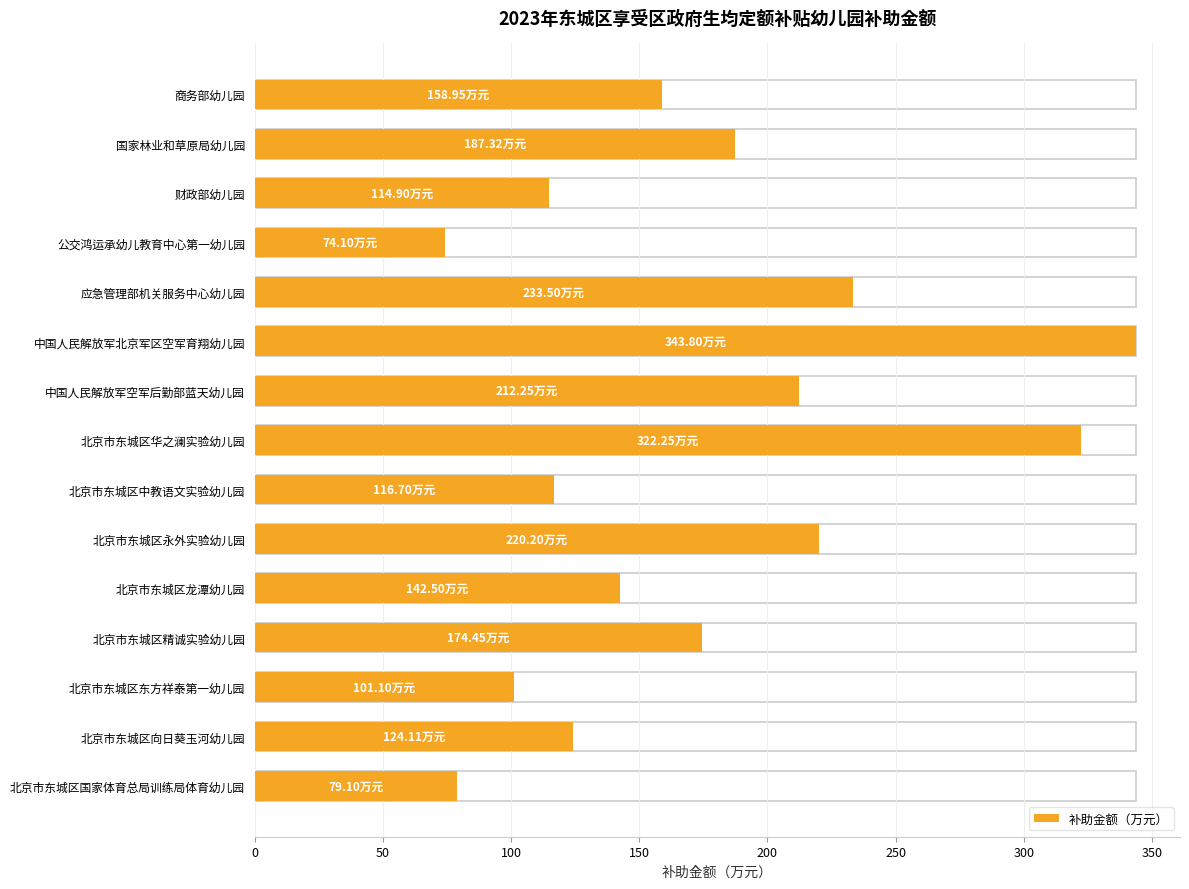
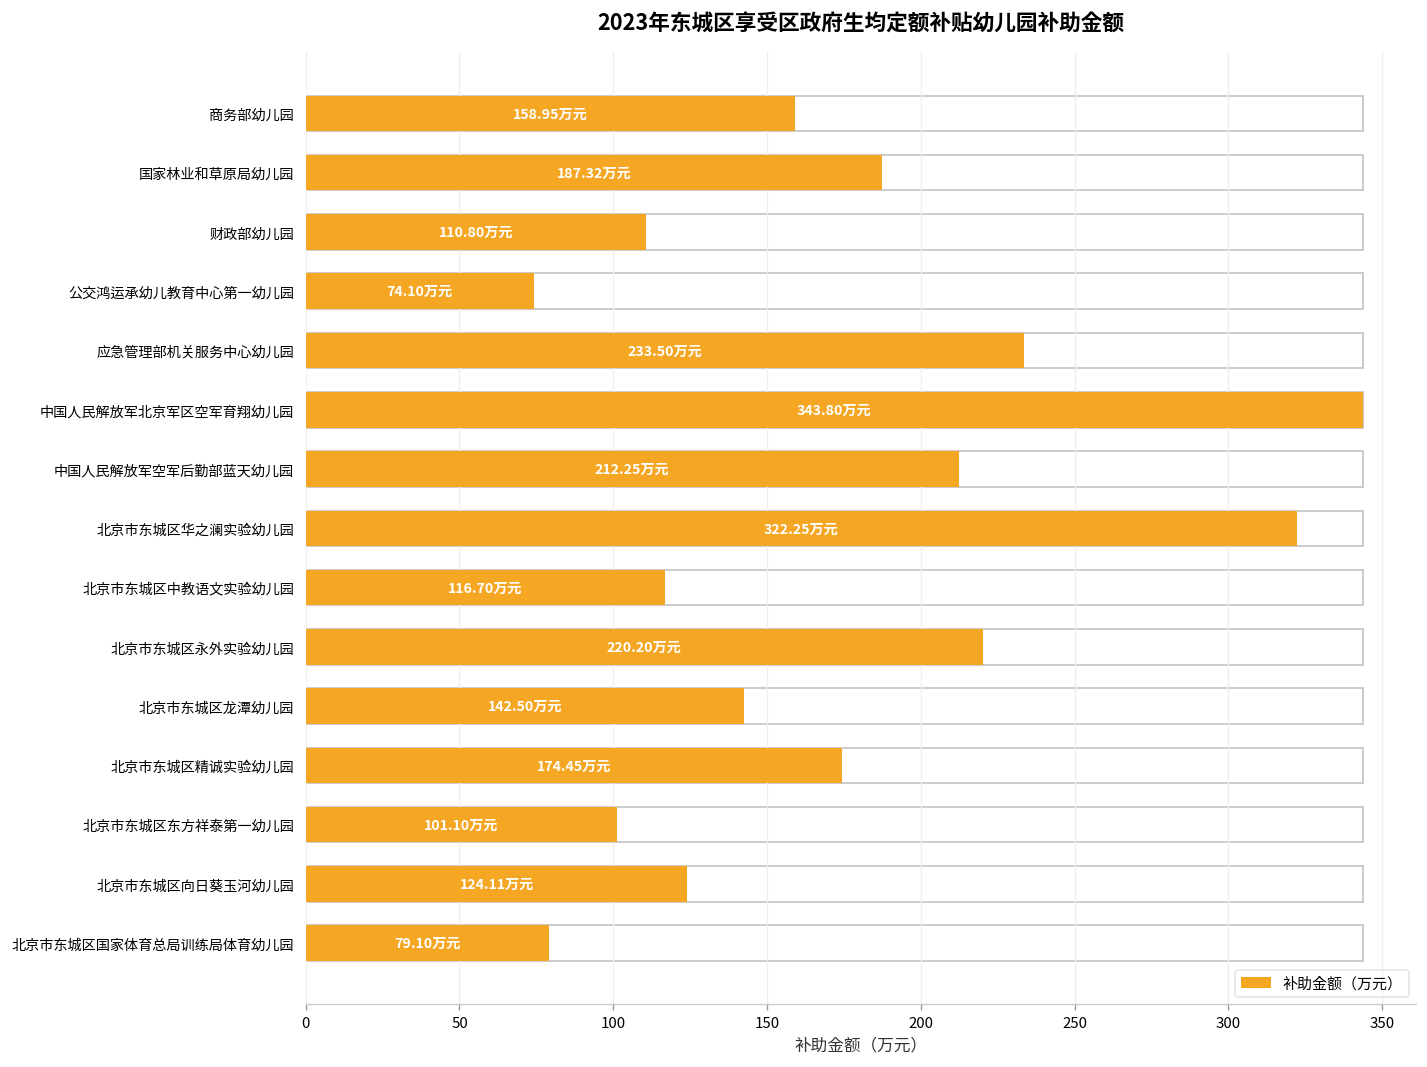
  {
    "商务部幼儿园": 158.95,
    "国家林业和草原局幼儿园": 187.32,
-   "财政部幼儿园": 114.90,
+   "财政部幼儿园": 110.80,
    "公交鸿运承幼儿教育中心第一幼儿园": 74.10,
    "应急管理部机关服务中心幼儿园": 233.50,
    "中国人民解放军北京军区空军育翔幼儿园": 343.80,
    "中国人民解放军空军后勤部蓝天幼儿园": 212.25,
    "北京市东城区华之澜实验幼儿园": 322.25,
    "北京市东城区中教语文实验幼儿园": 116.70,
    "北京市东城区永外实验幼儿园": 220.20,
    "北京市东城区龙潭幼儿园": 142.50,
    "北京市东城区精诚实验幼儿园": 174.45,
    "北京市东城区东方祥泰第一幼儿园": 101.10,
    "北京市东城区向日葵玉河幼儿园": 124.11,
    "北京市东城区国家体育总局训练局体育幼儿园": 79.10
  }
